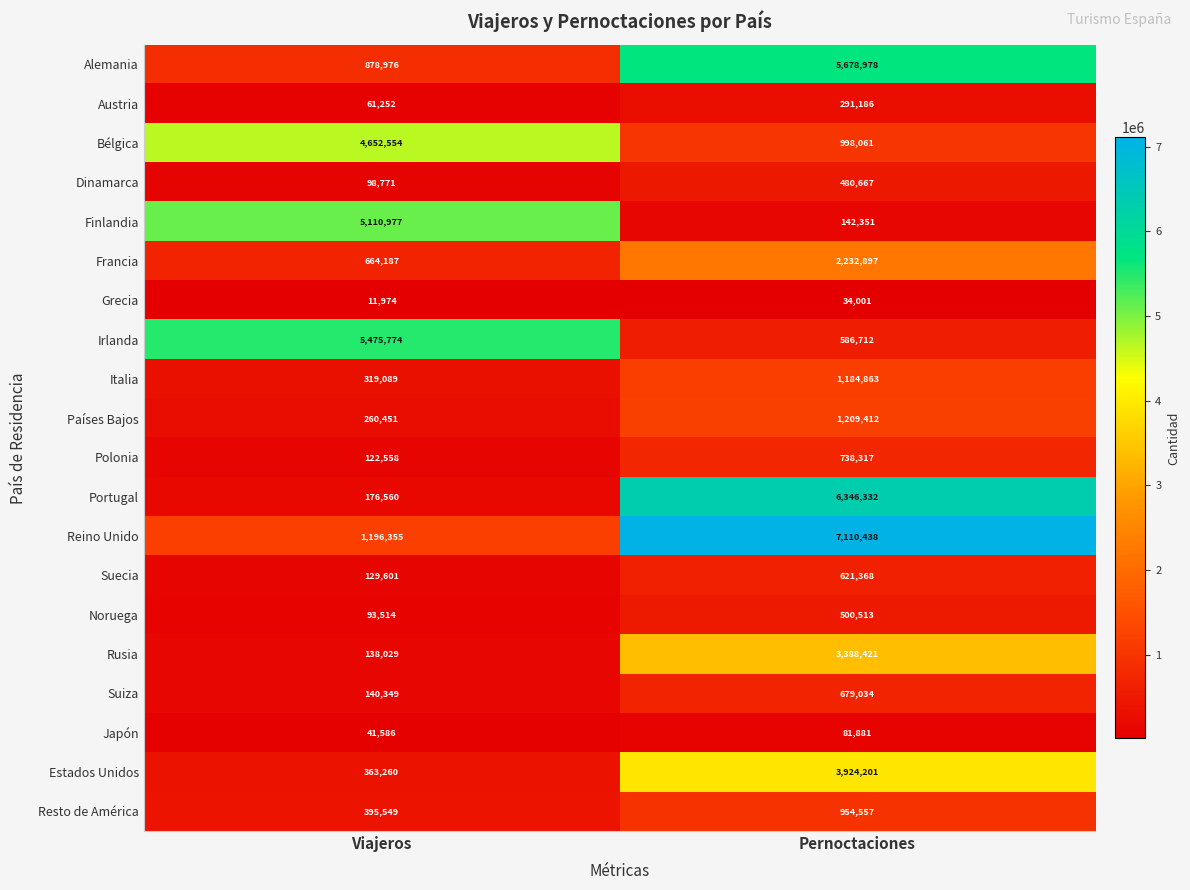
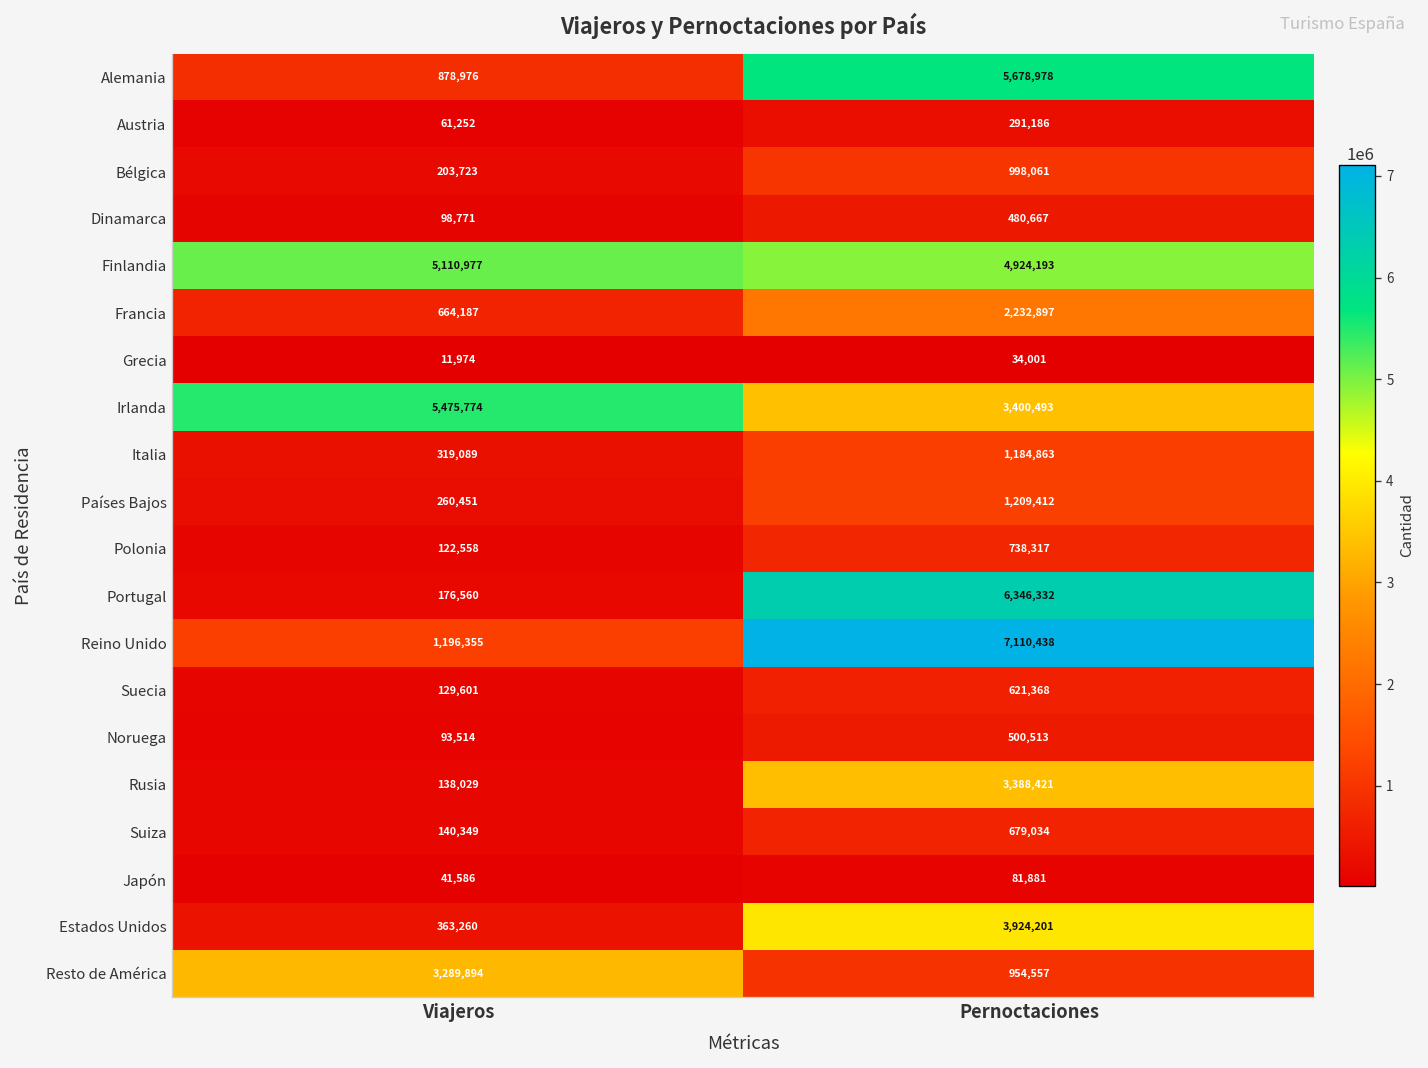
  {
    "Alemania": {
      "Viajeros": "878,976",
      "Pernoctaciones": "5,678,978"
    },
    "Austria": {
      "Viajeros": "61,252",
      "Pernoctaciones": "291,186"
    },
    "Bélgica": {
-     "Viajeros": "4,652,554",
+     "Viajeros": "203,723",
      "Pernoctaciones": "998,061"
    },
    "Dinamarca": {
      "Viajeros": "98,771",
      "Pernoctaciones": "480,667"
    },
    "Finlandia": {
      "Viajeros": "5,110,977",
-     "Pernoctaciones": "142,351"
+     "Pernoctaciones": "4,924,193"
    },
    "Francia": {
      "Viajeros": "664,187",
      "Pernoctaciones": "2,232,897"
    },
    "Grecia": {
      "Viajeros": "11,974",
      "Pernoctaciones": "34,001"
    },
    "Irlanda": {
      "Viajeros": "5,475,774",
-     "Pernoctaciones": "586,712"
+     "Pernoctaciones": "3,400,493"
    },
    "Italia": {
      "Viajeros": "319,089",
      "Pernoctaciones": "1,184,863"
    },
    "Países Bajos": {
      "Viajeros": "260,451",
      "Pernoctaciones": "1,209,412"
    },
    "Polonia": {
      "Viajeros": "122,558",
      "Pernoctaciones": "738,317"
    },
    "Portugal": {
      "Viajeros": "176,560",
      "Pernoctaciones": "6,346,332"
    },
    "Reino Unido": {
      "Viajeros": "1,196,355",
      "Pernoctaciones": "7,110,438"
    },
    "Suecia": {
      "Viajeros": "129,601",
      "Pernoctaciones": "621,368"
    },
    "Noruega": {
      "Viajeros": "93,514",
      "Pernoctaciones": "500,513"
    },
    "Rusia": {
      "Viajeros": "138,029",
      "Pernoctaciones": "3,388,421"
    },
    "Suiza": {
      "Viajeros": "140,349",
      "Pernoctaciones": "679,034"
    },
    "Japón": {
      "Viajeros": "41,586",
      "Pernoctaciones": "81,881"
    },
    "Estados Unidos": {
      "Viajeros": "363,260",
      "Pernoctaciones": "3,924,201"
    },
    "Resto de América": {
-     "Viajeros": "395,549",
+     "Viajeros": "3,289,894",
      "Pernoctaciones": "954,557"
    }
  }
